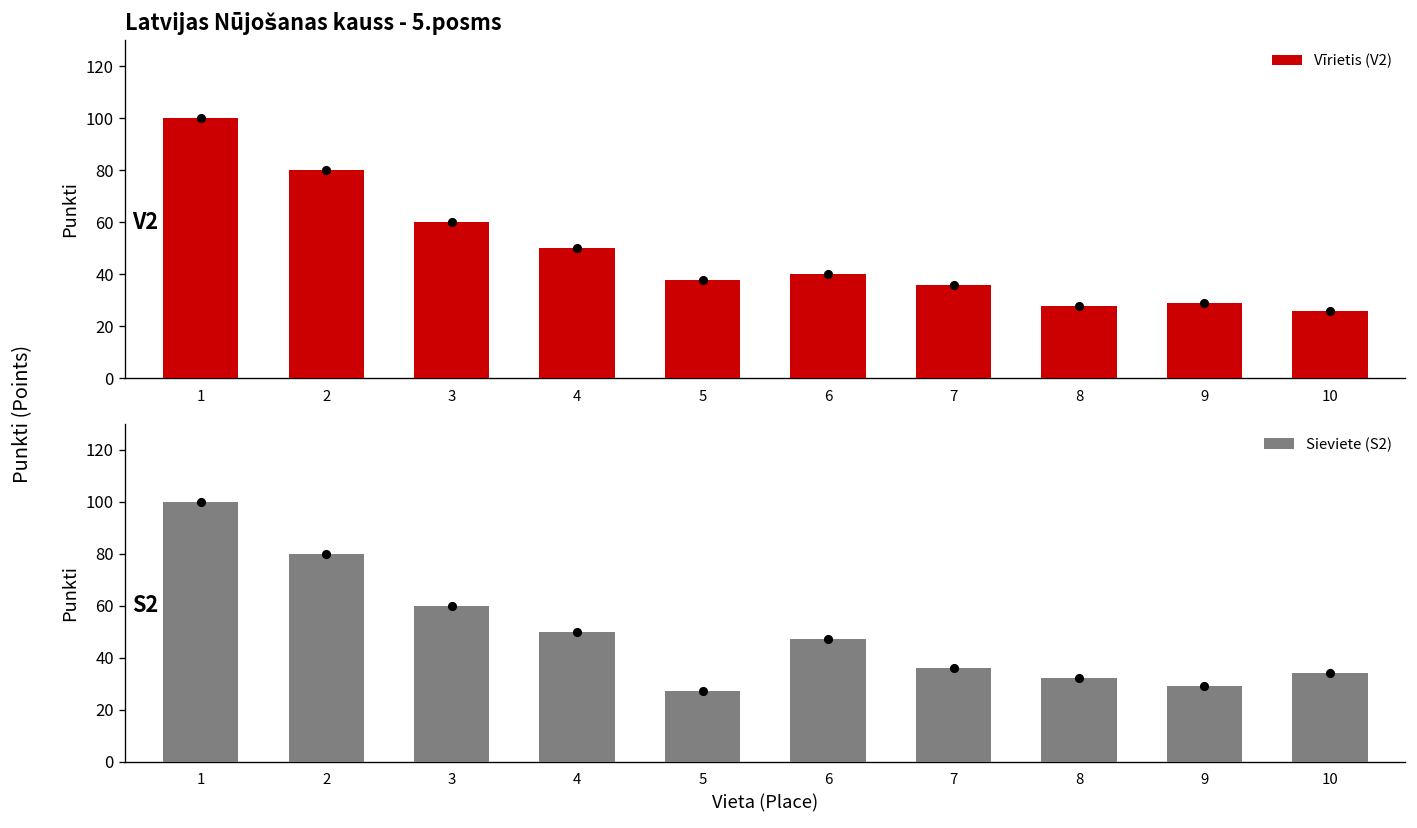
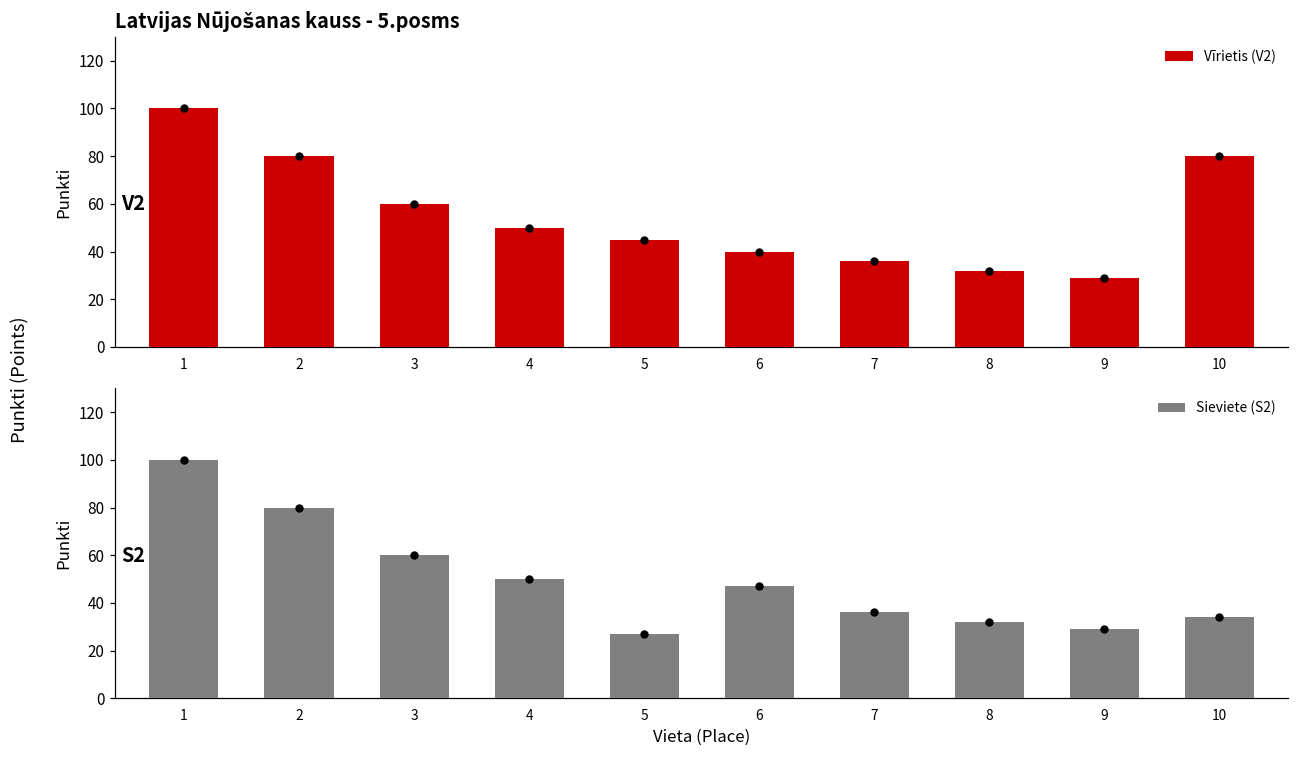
  {
    "Latvijas Nūjošanas kauss - 5.posms": {
      "1": 100,
      "2": 80,
      "3": 60,
      "4": 50,
-     "5": 38,
+     "5": 45,
      "6": 40,
      "7": 36,
-     "8": 28,
+     "8": 32,
      "9": 29,
-     "10": 26
+     "10": 80
    }
  }
